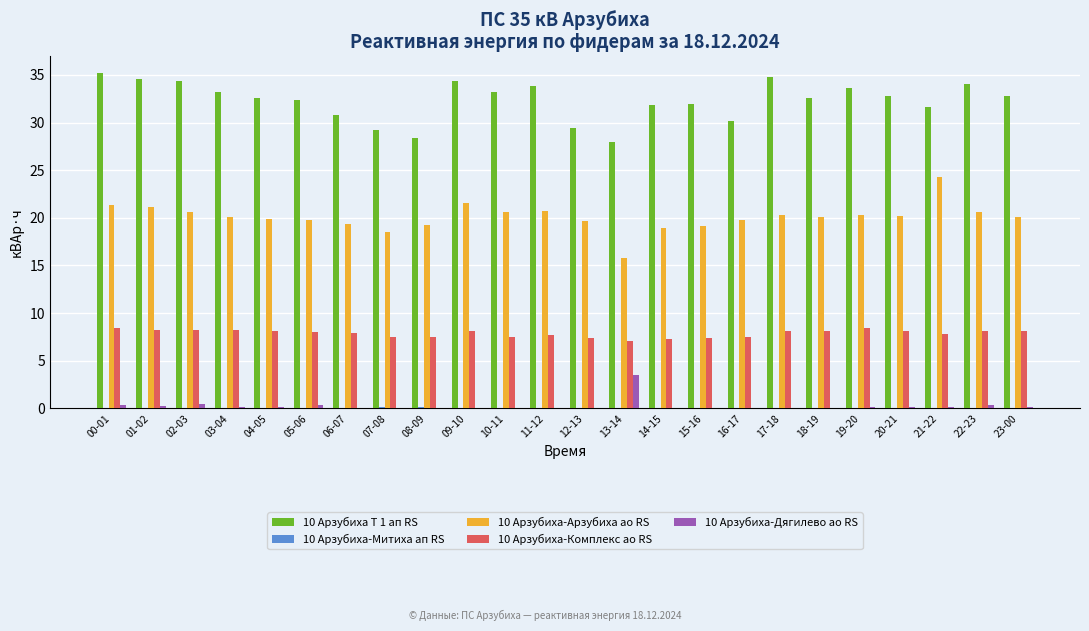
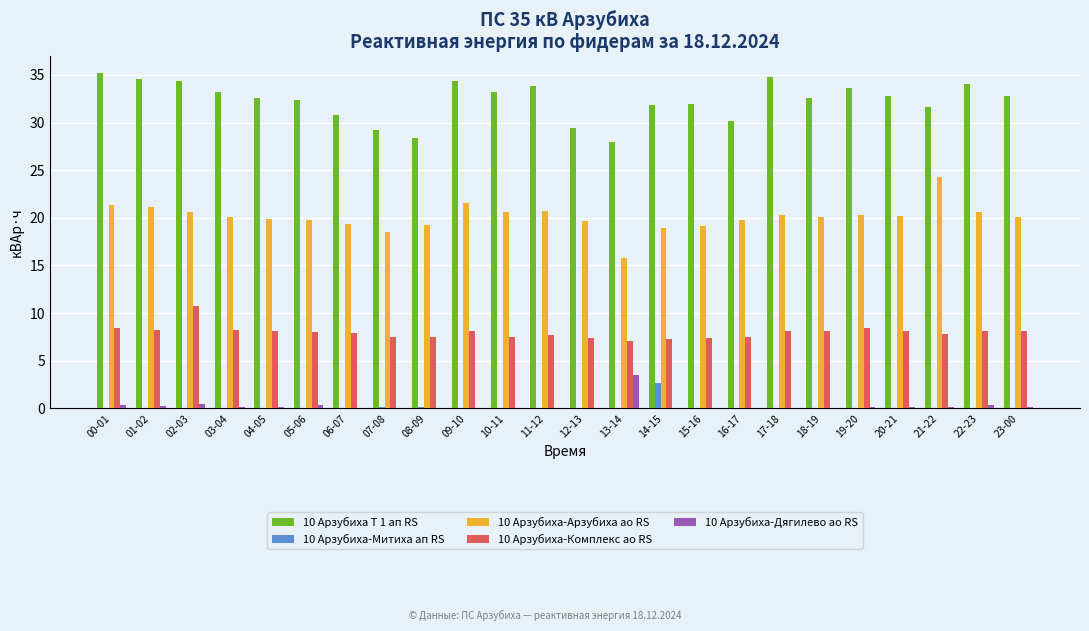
  {
    "10 Арзубиха Т 1 ап RS": {
      "00-01": 35,
      "01-02": 35,
      "02-03": 34,
      "03-04": 33,
      "04-05": 33,
      "05-06": 32,
      "06-07": 31,
      "07-08": 29,
      "08-09": 28,
      "09-10": 34,
      "10-11": 33,
      "11-12": 34,
      "12-13": 29,
      "13-14": 28,
      "14-15": 32,
      "15-16": 32,
      "16-17": 30,
      "17-18": 35,
      "18-19": 33,
      "19-20": 34,
      "20-21": 33,
      "21-22": 32,
      "22-23": 34,
      "23-00": 33
    },
    "10 Арзубиха-Митиха ап RS": {
      "00-01": 0,
      "01-02": 0,
      "02-03": 0,
      "03-04": 0,
      "04-05": 0,
      "05-06": 0,
      "06-07": 0,
      "09-10": 0,
      "10-11": 0,
      "11-12": 0,
      "12-13": 0,
      "13-14": 0,
-     "14-15": 0,
+     "14-15": 3,
      "15-16": 0,
      "16-17": 0,
      "17-18": 0,
      "18-19": 0,
      "19-20": 0,
      "20-21": 0,
      "21-22": 0,
      "22-23": 0,
      "23-00": 0
    },
    "10 Арзубиха-Арзубиха ао RS": {
      "00-01": 21,
      "01-02": 21,
      "02-03": 21,
      "03-04": 20,
      "04-05": 20,
      "05-06": 20,
      "06-07": 19,
      "07-08": 19,
      "08-09": 19,
      "09-10": 22,
      "10-11": 21,
      "11-12": 21,
      "12-13": 20,
      "13-14": 16,
      "14-15": 19,
      "15-16": 19,
      "16-17": 20,
      "17-18": 20,
      "18-19": 20,
      "19-20": 20,
      "20-21": 20,
      "21-22": 24,
      "22-23": 21,
      "23-00": 20
    },
    "10 Арзубиха-Комплекс ао RS": {
      "00-01": 8,
      "01-02": 8,
-     "02-03": 8,
+     "02-03": 11,
      "03-04": 8,
      "04-05": 8,
      "05-06": 8,
      "06-07": 8,
      "07-08": 8,
      "08-09": 8,
      "09-10": 8,
      "10-11": 8,
      "11-12": 8,
      "12-13": 7,
      "13-14": 7,
      "14-15": 7,
      "15-16": 7,
      "16-17": 8,
      "17-18": 8,
      "18-19": 8,
      "19-20": 8,
      "20-21": 8,
      "21-22": 8,
      "22-23": 8,
      "23-00": 8
    },
    "10 Арзубиха-Дягилево ао RS": {
      "00-01": 0,
      "02-03": 1,
      "05-06": 0,
      "06-07": 0,
      "07-08": 0,
      "08-09": 0,
      "09-10": 0,
      "10-11": 0,
      "11-12": 0,
      "12-13": 0,
      "13-14": 4,
      "14-15": 0,
      "15-16": 0,
      "16-17": 0,
      "17-18": 0,
      "18-19": 0,
      "22-23": 0
    }
  }
